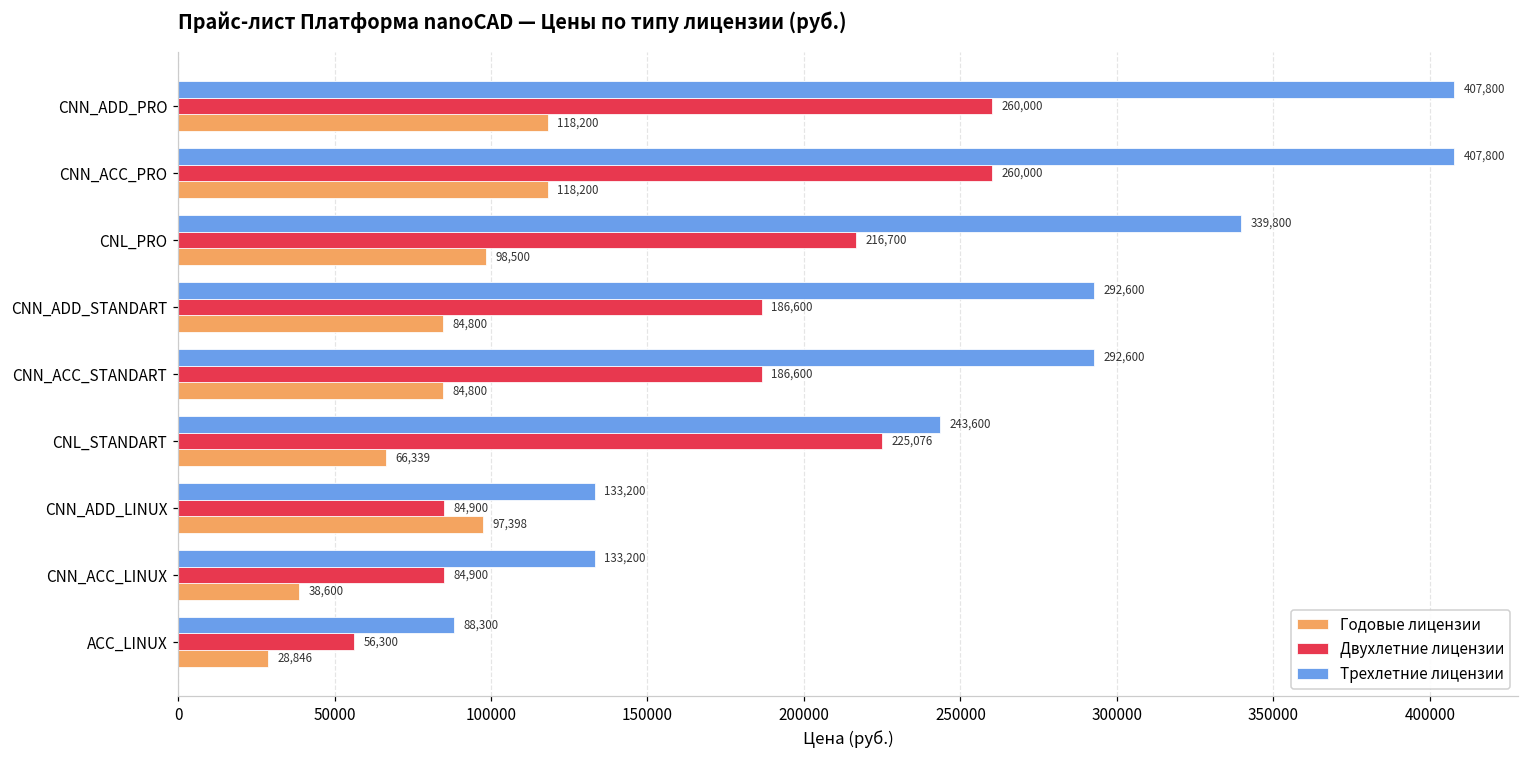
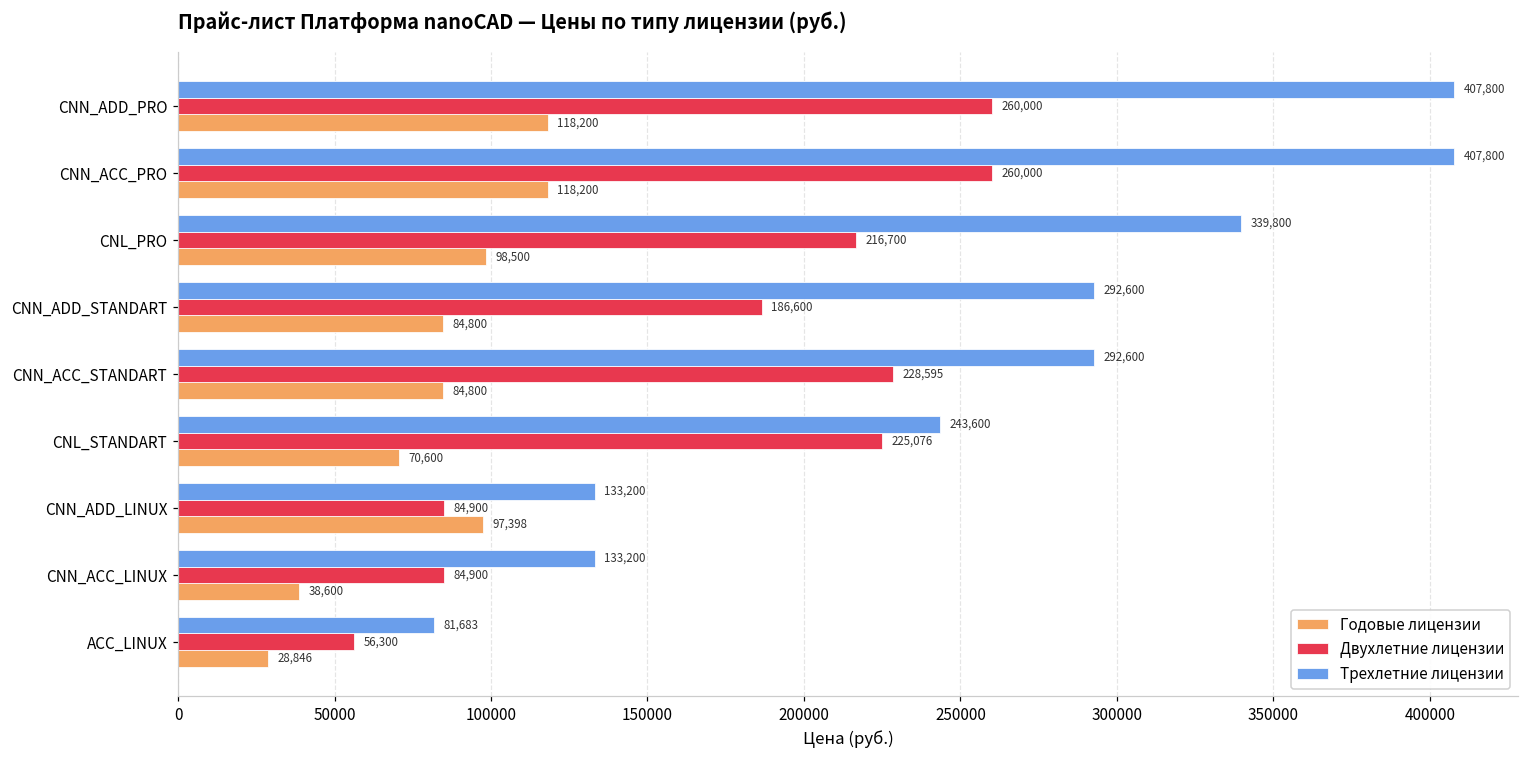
  {
    "Годовые лицензии": {
      "CNN_ADD_PRO": "118,200",
      "CNN_ACC_PRO": "118,200",
      "CNL_PRO": "98,500",
      "CNN_ADD_STANDART": "84,800",
      "CNN_ACC_STANDART": "84,800",
-     "CNL_STANDART": "66,339",
+     "CNL_STANDART": "70,600",
      "CNN_ADD_LINUX": "97,398",
      "CNN_ACC_LINUX": "38,600",
      "ACC_LINUX": "28,846"
    },
    "Двухлетние лицензии": {
      "CNN_ADD_PRO": "260,000",
      "CNN_ACC_PRO": "260,000",
      "CNL_PRO": "216,700",
      "CNN_ADD_STANDART": "186,600",
-     "CNN_ACC_STANDART": "186,600",
+     "CNN_ACC_STANDART": "228,595",
      "CNL_STANDART": "225,076",
      "CNN_ADD_LINUX": "84,900",
      "CNN_ACC_LINUX": "84,900",
      "ACC_LINUX": "56,300"
    },
    "Трехлетние лицензии": {
      "CNN_ADD_PRO": "407,800",
      "CNN_ACC_PRO": "407,800",
      "CNL_PRO": "339,800",
      "CNN_ADD_STANDART": "292,600",
      "CNN_ACC_STANDART": "292,600",
      "CNL_STANDART": "243,600",
      "CNN_ADD_LINUX": "133,200",
      "CNN_ACC_LINUX": "133,200",
-     "ACC_LINUX": "88,300"
+     "ACC_LINUX": "81,683"
    }
  }
